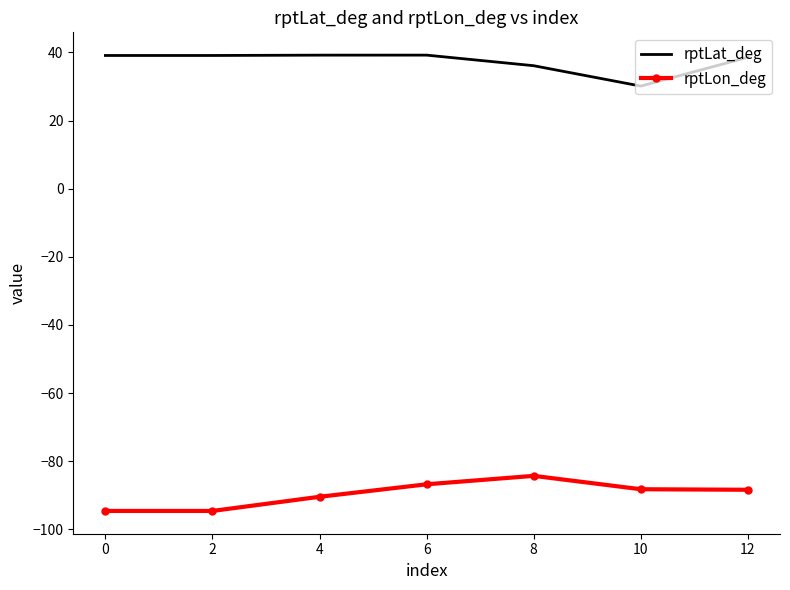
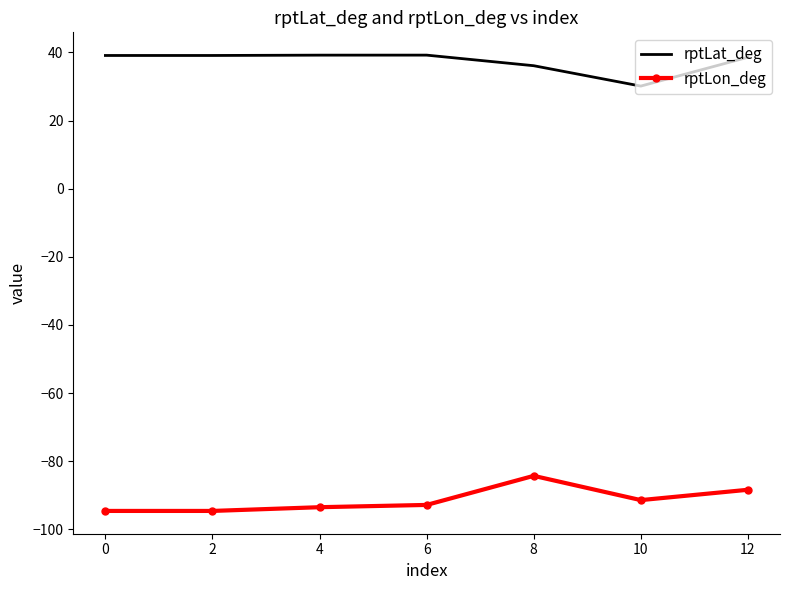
  {
    "rptLat_deg": {
      "0": 39,
      "2": 39,
      "4": 39,
      "6": 39,
      "8": 36
    },
    "rptLon_deg": {
      "0": -95,
      "2": -95,
-     "4": -90,
-     "6": -87,
+     "4": -94,
+     "6": -93,
      "8": -84,
-     "10": -88,
+     "10": -91,
      "12": -88
    }
  }
